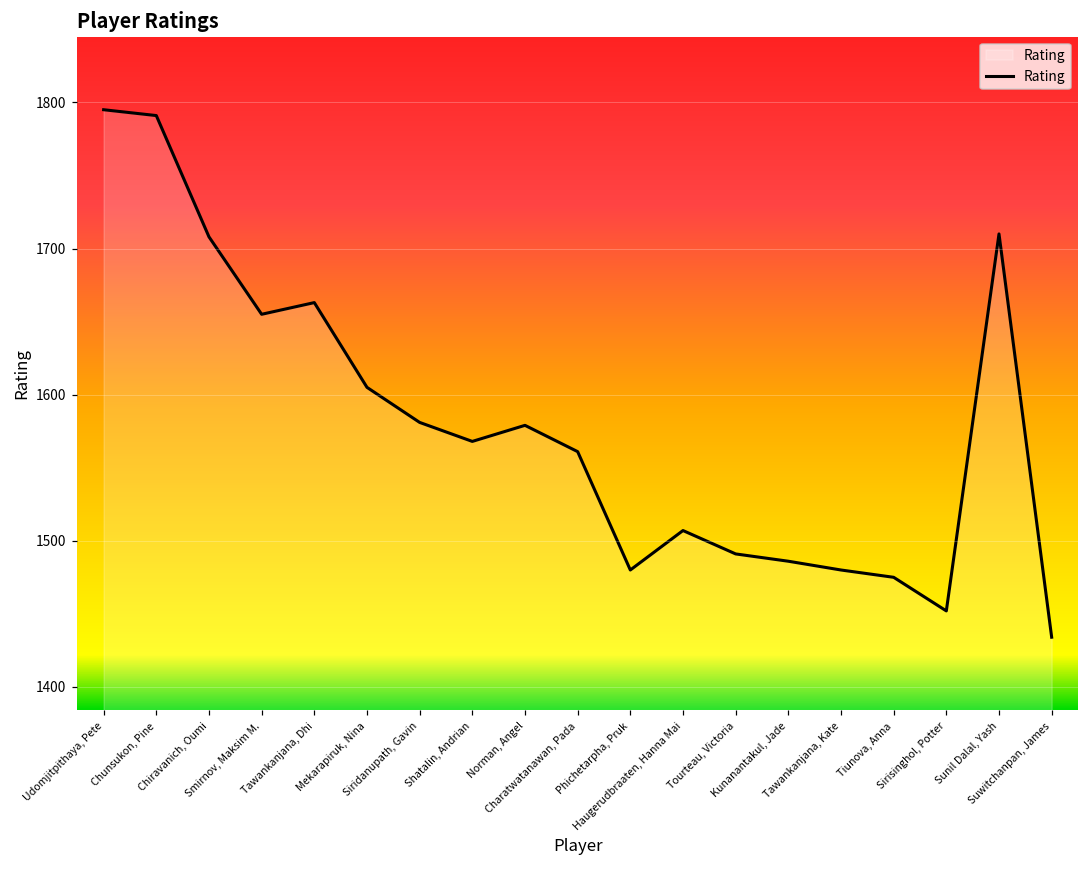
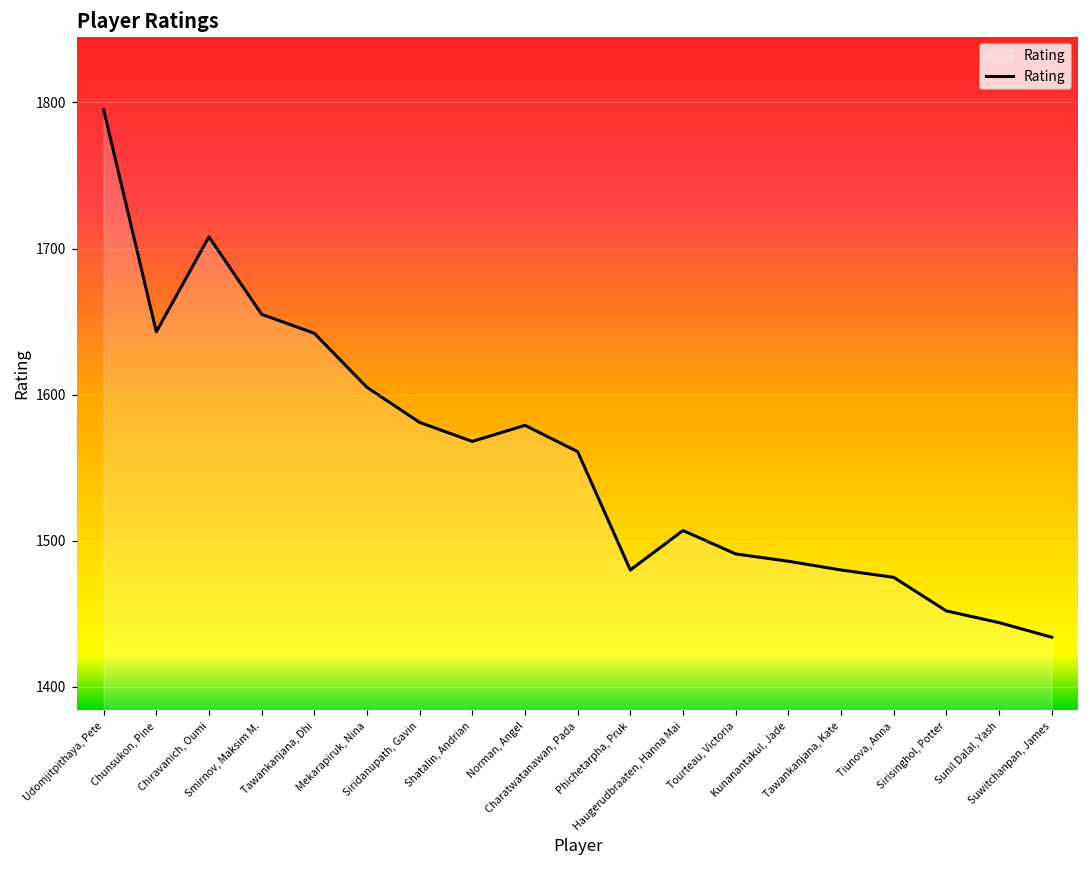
  {
    "Udomjitpithaya, Pete": 1795,
-   "Chunsukon, Pine": 1791,
+   "Chunsukon, Pine": 1643,
    "Chiravanich, Oumi": 1708,
    "Smirnov, Maksim M.": 1655,
-   "Tawankanjana, Dhi": 1663,
+   "Tawankanjana, Dhi": 1642,
    "Mekarapiruk, Nina": 1605,
    "Siridanupath, Gavin": 1581,
    "Shatalin, Andrian": 1568,
    "Norman, Angel": 1579,
    "Charatwatanawan, Pada": 1561,
    "Phichetarpha, Pruk": 1480,
    "Haugerudbraaten, Hanna Mai": 1507,
    "Tourteau, Victoria": 1491,
    "Kunanantakul, Jade": 1486,
    "Tawankanjana, Kate": 1480,
    "Tiunova, Anna": 1475,
    "Sirisinghol, Potter": 1452,
-   "Sunil Dalal, Yash": 1710,
+   "Sunil Dalal, Yash": 1444,
    "Suwitchanpan, James": 1434
  }
